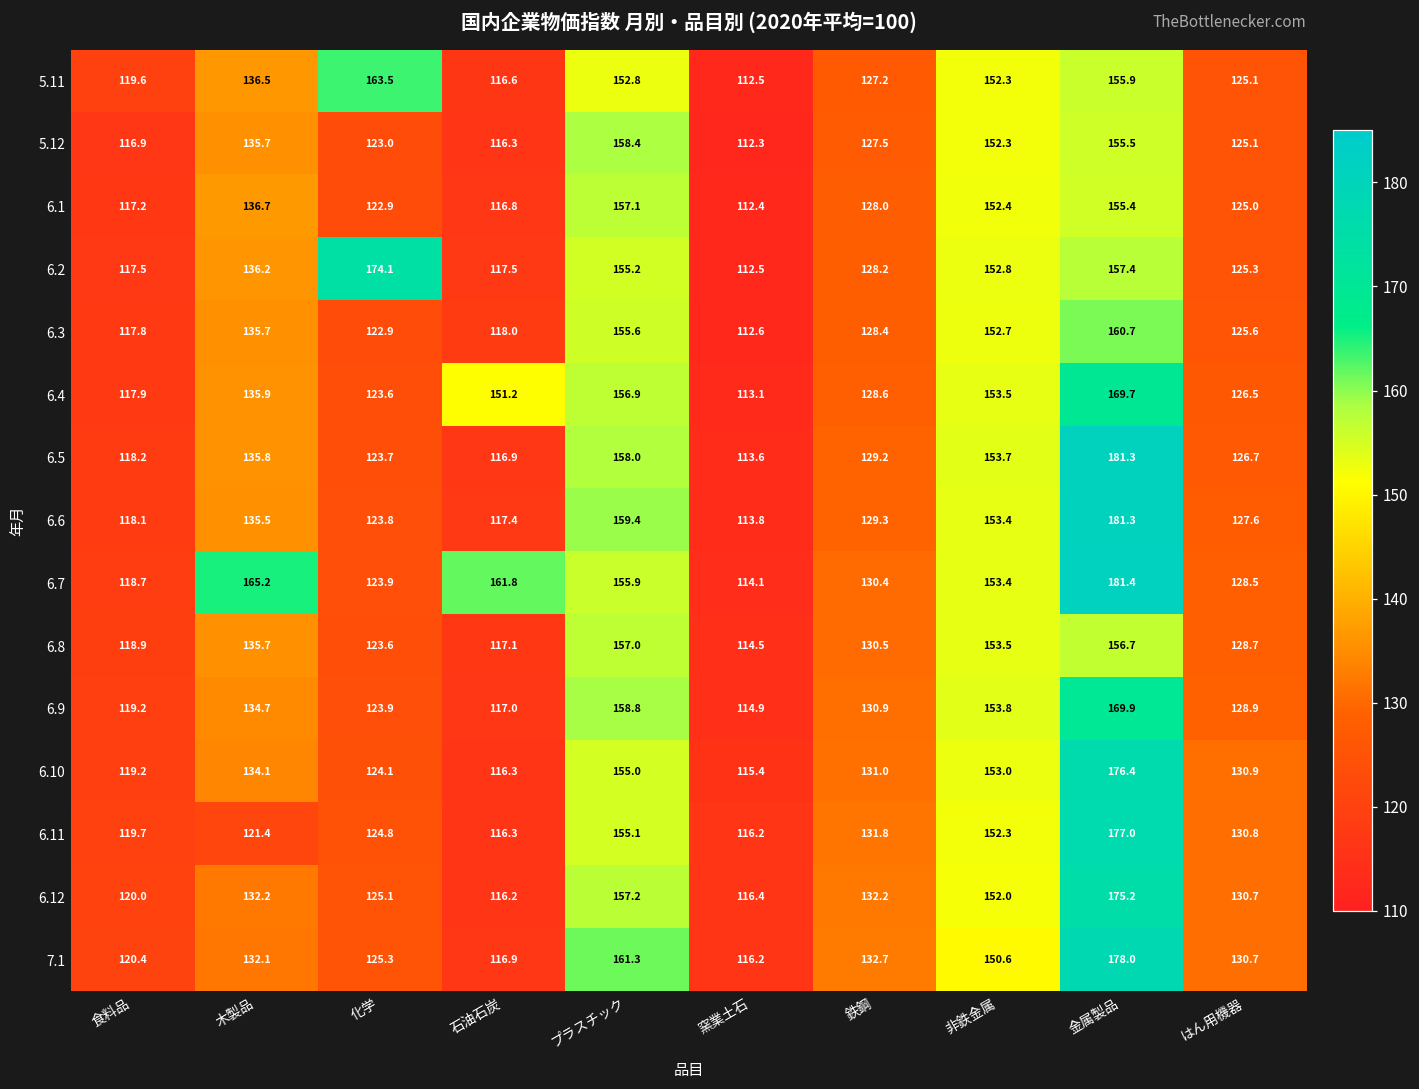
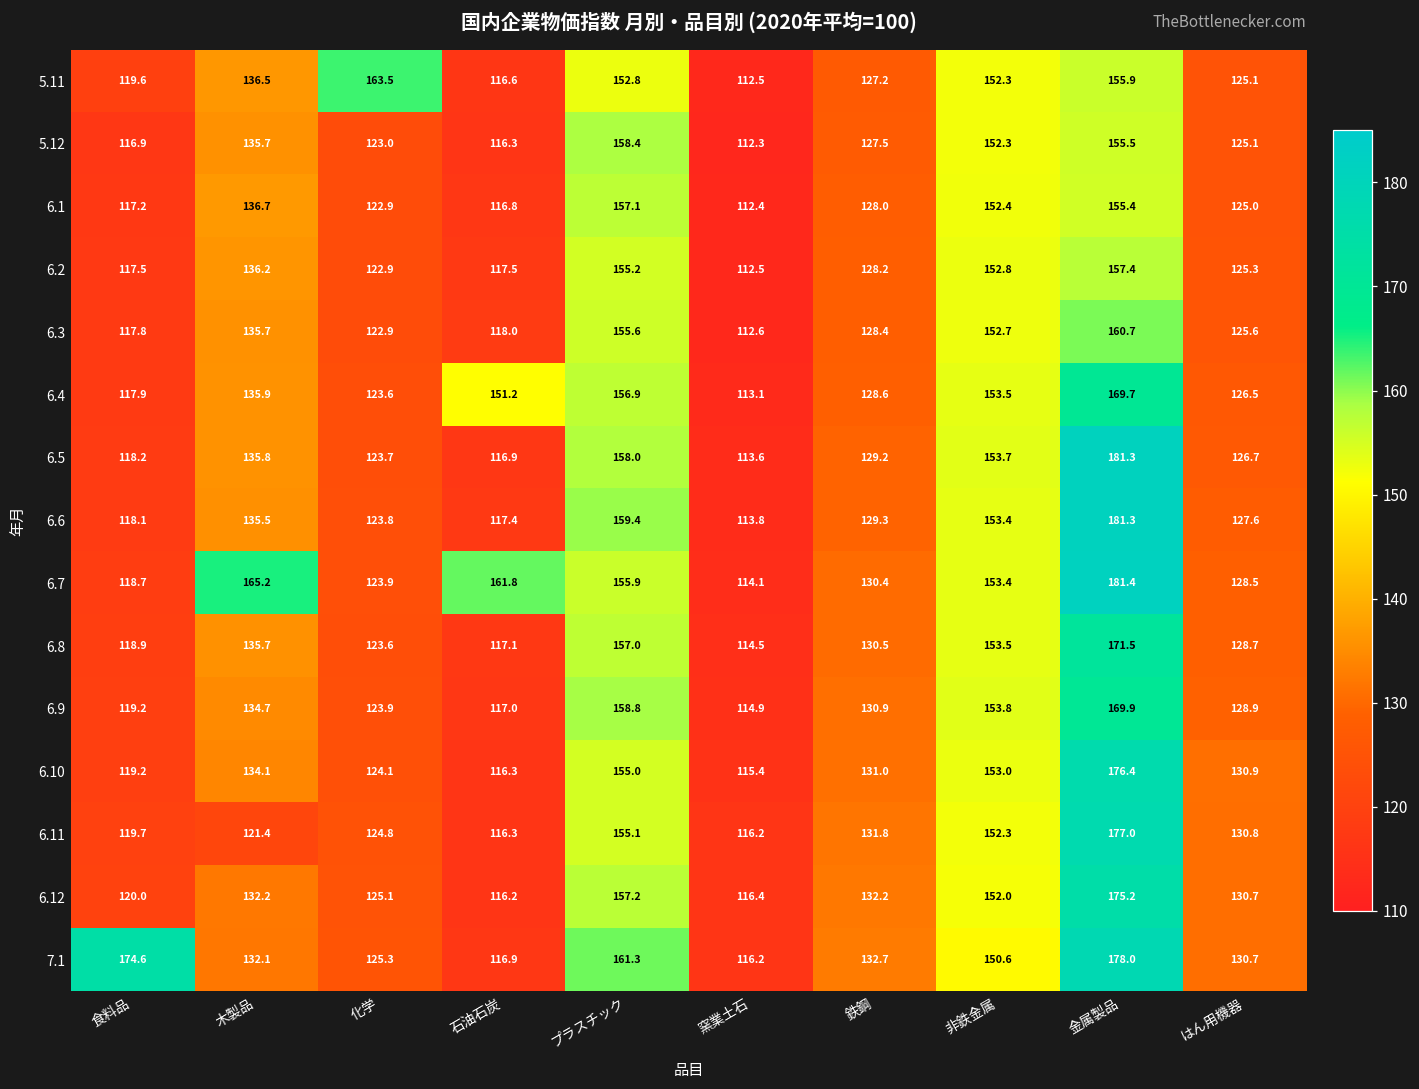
  {
    "5.11": {
      "食料品": 119.6,
      "木製品": 136.5,
      "化学": 163.5,
      "石油石炭": 116.6,
      "プラスチック": 152.8,
      "窯業土石": 112.5,
      "鉄鋼": 127.2,
      "非鉄金属": 152.3,
      "金属製品": 155.9,
      "はん用機器": 125.1
    },
    "5.12": {
      "食料品": 116.9,
      "木製品": 135.7,
      "化学": 123.0,
      "石油石炭": 116.3,
      "プラスチック": 158.4,
      "窯業土石": 112.3,
      "鉄鋼": 127.5,
      "非鉄金属": 152.3,
      "金属製品": 155.5,
      "はん用機器": 125.1
    },
    "6.1": {
      "食料品": 117.2,
      "木製品": 136.7,
      "化学": 122.9,
      "石油石炭": 116.8,
      "プラスチック": 157.1,
      "窯業土石": 112.4,
      "鉄鋼": 128.0,
      "非鉄金属": 152.4,
      "金属製品": 155.4,
      "はん用機器": 125.0
    },
    "6.2": {
      "食料品": 117.5,
      "木製品": 136.2,
-     "化学": 174.1,
+     "化学": 122.9,
      "石油石炭": 117.5,
      "プラスチック": 155.2,
      "窯業土石": 112.5,
      "鉄鋼": 128.2,
      "非鉄金属": 152.8,
      "金属製品": 157.4,
      "はん用機器": 125.3
    },
    "6.3": {
      "食料品": 117.8,
      "木製品": 135.7,
      "化学": 122.9,
      "石油石炭": 118.0,
      "プラスチック": 155.6,
      "窯業土石": 112.6,
      "鉄鋼": 128.4,
      "非鉄金属": 152.7,
      "金属製品": 160.7,
      "はん用機器": 125.6
    },
    "6.4": {
      "食料品": 117.9,
      "木製品": 135.9,
      "化学": 123.6,
      "石油石炭": 151.2,
      "プラスチック": 156.9,
      "窯業土石": 113.1,
      "鉄鋼": 128.6,
      "非鉄金属": 153.5,
      "金属製品": 169.7,
      "はん用機器": 126.5
    },
    "6.5": {
      "食料品": 118.2,
      "木製品": 135.8,
      "化学": 123.7,
      "石油石炭": 116.9,
      "プラスチック": 158.0,
      "窯業土石": 113.6,
      "鉄鋼": 129.2,
      "非鉄金属": 153.7,
      "金属製品": 181.3,
      "はん用機器": 126.7
    },
    "6.6": {
      "食料品": 118.1,
      "木製品": 135.5,
      "化学": 123.8,
      "石油石炭": 117.4,
      "プラスチック": 159.4,
      "窯業土石": 113.8,
      "鉄鋼": 129.3,
      "非鉄金属": 153.4,
      "金属製品": 181.3,
      "はん用機器": 127.6
    },
    "6.7": {
      "食料品": 118.7,
      "木製品": 165.2,
      "化学": 123.9,
      "石油石炭": 161.8,
      "プラスチック": 155.9,
      "窯業土石": 114.1,
      "鉄鋼": 130.4,
      "非鉄金属": 153.4,
      "金属製品": 181.4,
      "はん用機器": 128.5
    },
    "6.8": {
      "食料品": 118.9,
      "木製品": 135.7,
      "化学": 123.6,
      "石油石炭": 117.1,
      "プラスチック": 157.0,
      "窯業土石": 114.5,
      "鉄鋼": 130.5,
      "非鉄金属": 153.5,
-     "金属製品": 156.7,
+     "金属製品": 171.5,
      "はん用機器": 128.7
    },
    "6.9": {
      "食料品": 119.2,
      "木製品": 134.7,
      "化学": 123.9,
      "石油石炭": 117.0,
      "プラスチック": 158.8,
      "窯業土石": 114.9,
      "鉄鋼": 130.9,
      "非鉄金属": 153.8,
      "金属製品": 169.9,
      "はん用機器": 128.9
    },
    "6.10": {
      "食料品": 119.2,
      "木製品": 134.1,
      "化学": 124.1,
      "石油石炭": 116.3,
      "プラスチック": 155.0,
      "窯業土石": 115.4,
      "鉄鋼": 131.0,
      "非鉄金属": 153.0,
      "金属製品": 176.4,
      "はん用機器": 130.9
    },
    "6.11": {
      "食料品": 119.7,
      "木製品": 121.4,
      "化学": 124.8,
      "石油石炭": 116.3,
      "プラスチック": 155.1,
      "窯業土石": 116.2,
      "鉄鋼": 131.8,
      "非鉄金属": 152.3,
      "金属製品": 177.0,
      "はん用機器": 130.8
    },
    "6.12": {
      "食料品": 120.0,
      "木製品": 132.2,
      "化学": 125.1,
      "石油石炭": 116.2,
      "プラスチック": 157.2,
      "窯業土石": 116.4,
      "鉄鋼": 132.2,
      "非鉄金属": 152.0,
      "金属製品": 175.2,
      "はん用機器": 130.7
    },
    "7.1": {
-     "食料品": 120.4,
+     "食料品": 174.6,
      "木製品": 132.1,
      "化学": 125.3,
      "石油石炭": 116.9,
      "プラスチック": 161.3,
      "窯業土石": 116.2,
      "鉄鋼": 132.7,
      "非鉄金属": 150.6,
      "金属製品": 178.0,
      "はん用機器": 130.7
    }
  }
